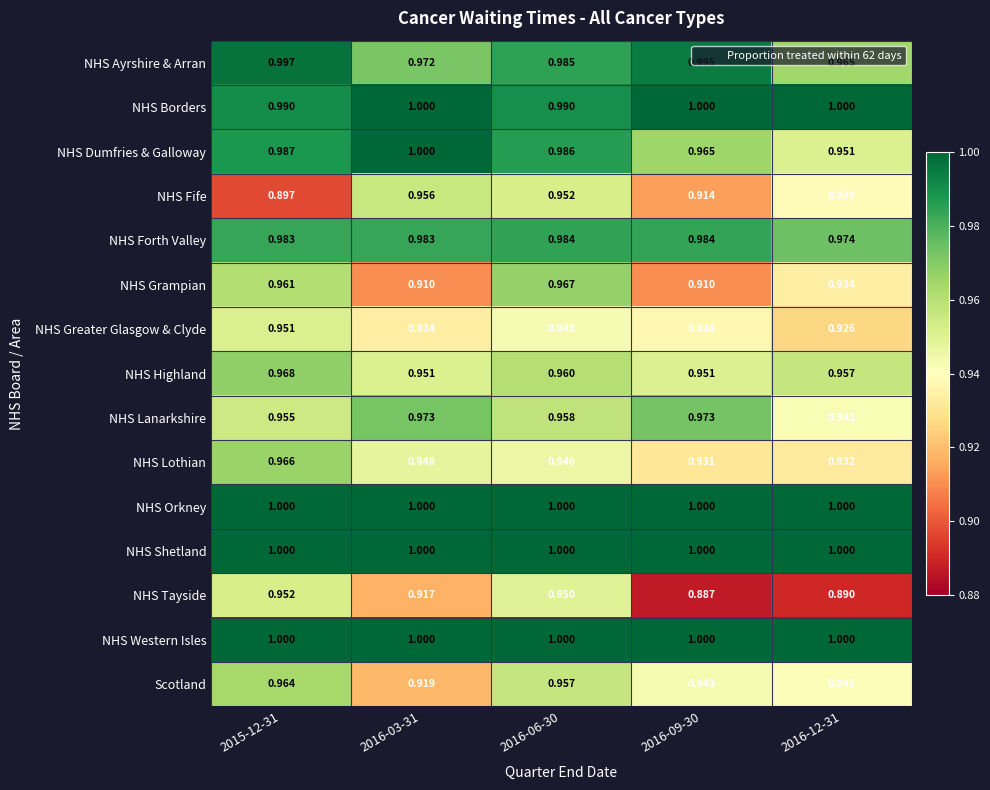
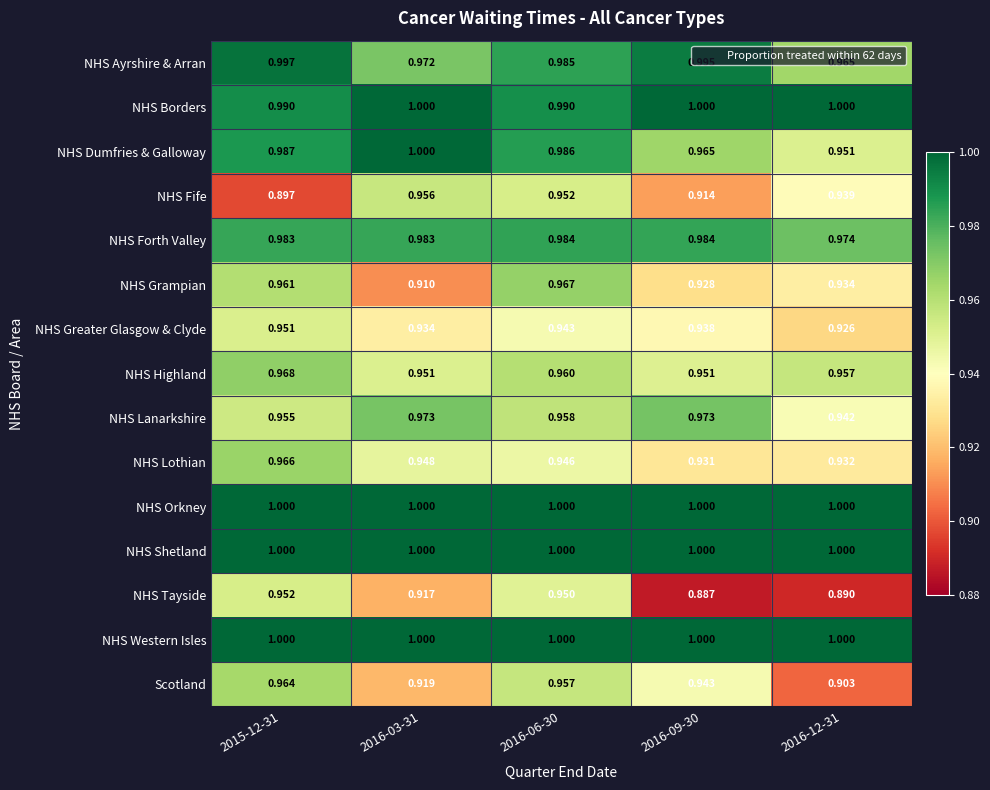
  {
    "NHS Ayrshire & Arran": {
      "2015-12-31": 0.997,
      "2016-03-31": 0.972,
      "2016-06-30": 0.985
    },
    "NHS Borders": {
      "2015-12-31": 0.990,
      "2016-03-31": 1.000,
      "2016-06-30": 0.990,
      "2016-09-30": 1.000,
      "2016-12-31": 1.000
    },
    "NHS Dumfries & Galloway": {
      "2015-12-31": 0.987,
      "2016-03-31": 1.000,
      "2016-06-30": 0.986,
      "2016-09-30": 0.965,
      "2016-12-31": 0.951
    },
    "NHS Fife": {
      "2015-12-31": 0.897,
      "2016-03-31": 0.956,
      "2016-06-30": 0.952,
      "2016-09-30": 0.914,
      "2016-12-31": 0.939
    },
    "NHS Forth Valley": {
      "2015-12-31": 0.983,
      "2016-03-31": 0.983,
      "2016-06-30": 0.984,
      "2016-09-30": 0.984,
      "2016-12-31": 0.974
    },
    "NHS Grampian": {
      "2015-12-31": 0.961,
      "2016-03-31": 0.910,
      "2016-06-30": 0.967,
-     "2016-09-30": 0.910,
+     "2016-09-30": 0.928,
      "2016-12-31": 0.934
    },
    "NHS Greater Glasgow & Clyde": {
      "2015-12-31": 0.951,
      "2016-03-31": 0.934,
      "2016-06-30": 0.943,
      "2016-09-30": 0.938,
      "2016-12-31": 0.926
    },
    "NHS Highland": {
      "2015-12-31": 0.968,
      "2016-03-31": 0.951,
      "2016-06-30": 0.960,
      "2016-09-30": 0.951,
      "2016-12-31": 0.957
    },
    "NHS Lanarkshire": {
      "2015-12-31": 0.955,
      "2016-03-31": 0.973,
      "2016-06-30": 0.958,
      "2016-09-30": 0.973,
      "2016-12-31": 0.942
    },
    "NHS Lothian": {
      "2015-12-31": 0.966,
      "2016-03-31": 0.948,
      "2016-06-30": 0.946,
      "2016-09-30": 0.931,
      "2016-12-31": 0.932
    },
    "NHS Orkney": {
      "2015-12-31": 1.000,
      "2016-03-31": 1.000,
      "2016-06-30": 1.000,
      "2016-09-30": 1.000,
      "2016-12-31": 1.000
    },
    "NHS Shetland": {
      "2015-12-31": 1.000,
      "2016-03-31": 1.000,
      "2016-06-30": 1.000,
      "2016-09-30": 1.000,
      "2016-12-31": 1.000
    },
    "NHS Tayside": {
      "2015-12-31": 0.952,
      "2016-03-31": 0.917,
      "2016-06-30": 0.950,
      "2016-09-30": 0.887,
      "2016-12-31": 0.890
    },
    "NHS Western Isles": {
      "2015-12-31": 1.000,
      "2016-03-31": 1.000,
      "2016-06-30": 1.000,
      "2016-09-30": 1.000,
      "2016-12-31": 1.000
    },
    "Scotland": {
      "2015-12-31": 0.964,
      "2016-03-31": 0.919,
      "2016-06-30": 0.957,
      "2016-09-30": 0.943,
-     "2016-12-31": 0.941
+     "2016-12-31": 0.903
    }
  }
